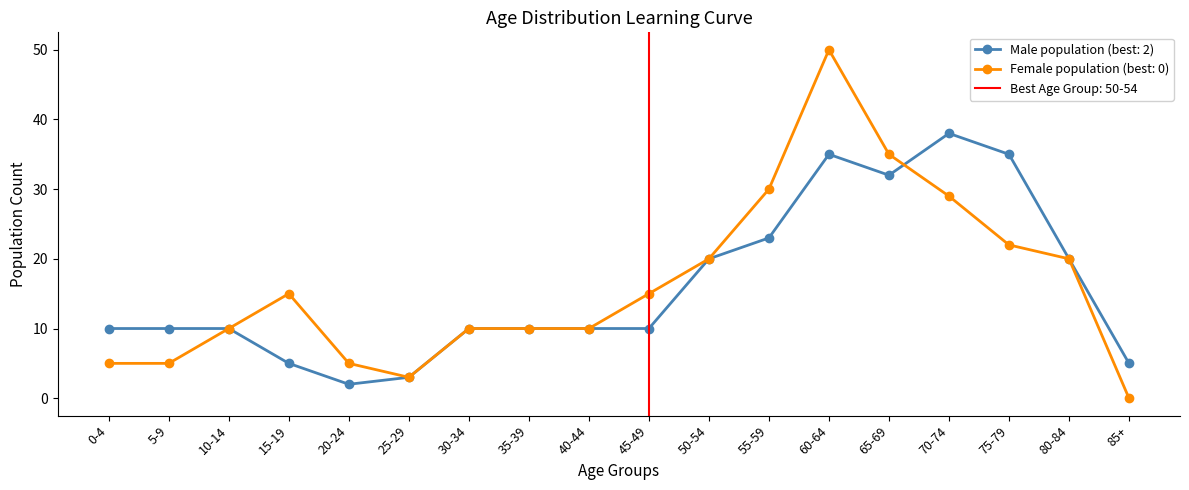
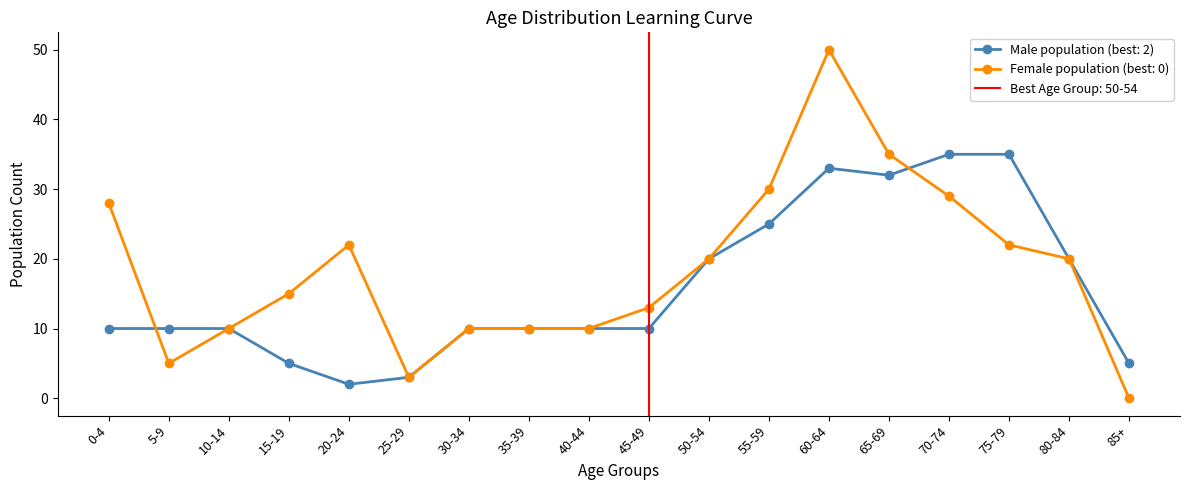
  {
    "Male population (best: 2)": {
      "0-4": 10,
      "5-9": 10,
      "15-19": 5,
      "20-24": 2,
      "45-49": 10,
-     "55-59": 23,
-     "60-64": 35,
+     "55-59": 25,
+     "60-64": 33,
      "65-69": 32,
-     "70-74": 38,
+     "70-74": 35,
      "75-79": 35,
      "85+": 5
    },
    "Female population (best: 0)": {
-     "0-4": 5,
+     "0-4": 28,
      "5-9": 5,
      "15-19": 15,
-     "20-24": 5,
-     "45-49": 15,
+     "20-24": 22,
+     "45-49": 13,
      "55-59": 30,
      "60-64": 50,
      "65-69": 35,
      "70-74": 29,
      "75-79": 22,
      "85+": 0
    }
  }
